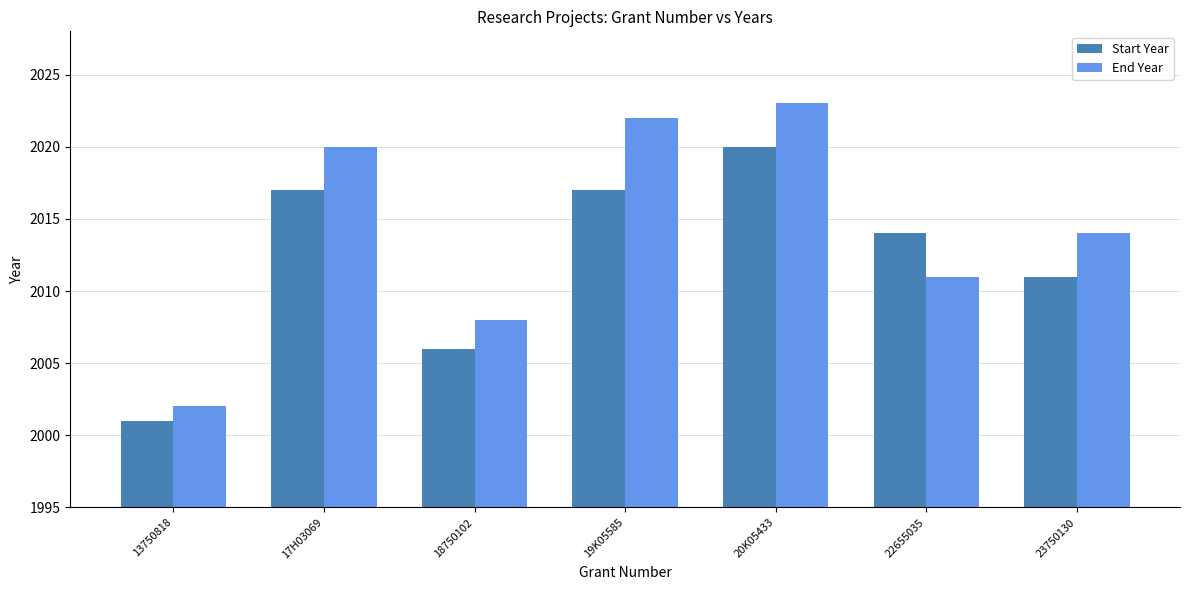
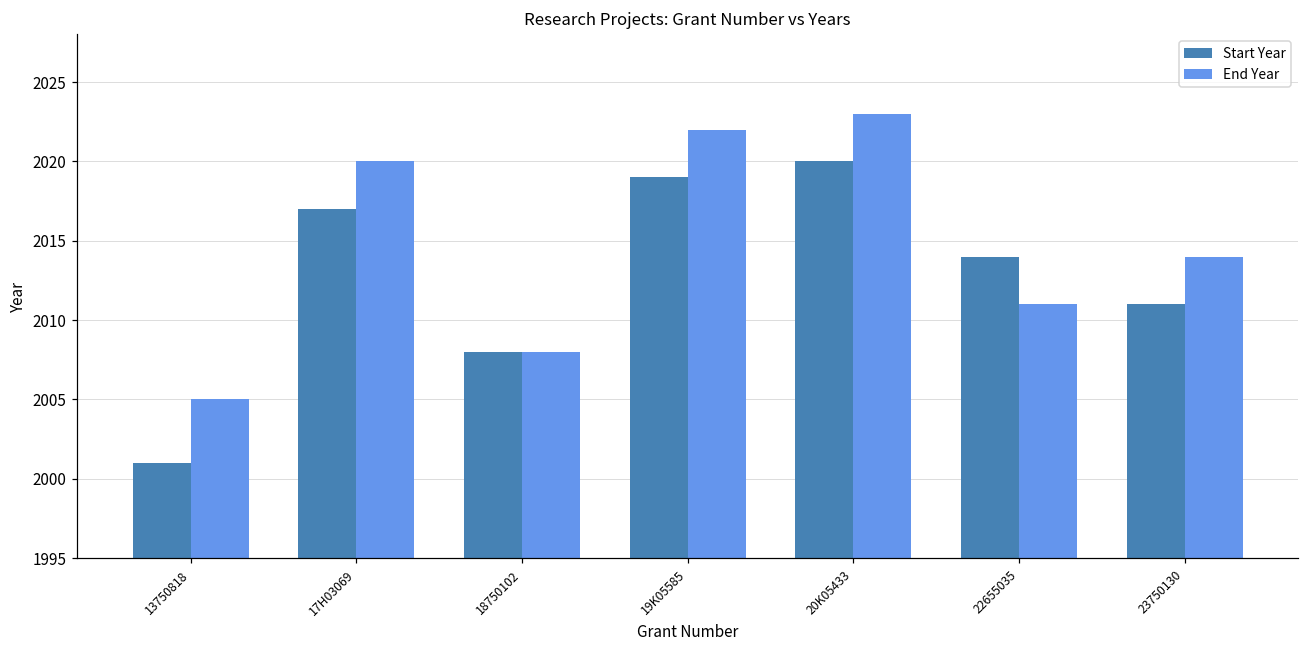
  {
    "Start Year": {
      "13750818": 2001,
      "17H03069": 2017,
-     "18750102": 2006,
-     "19K05585": 2017,
+     "18750102": 2008,
+     "19K05585": 2019,
      "20K05433": 2020,
      "22655035": 2014,
      "23750130": 2011
    },
    "End Year": {
-     "13750818": 2002,
+     "13750818": 2005,
      "17H03069": 2020,
      "18750102": 2008,
      "19K05585": 2022,
      "20K05433": 2023,
      "22655035": 2011,
      "23750130": 2014
    }
  }
